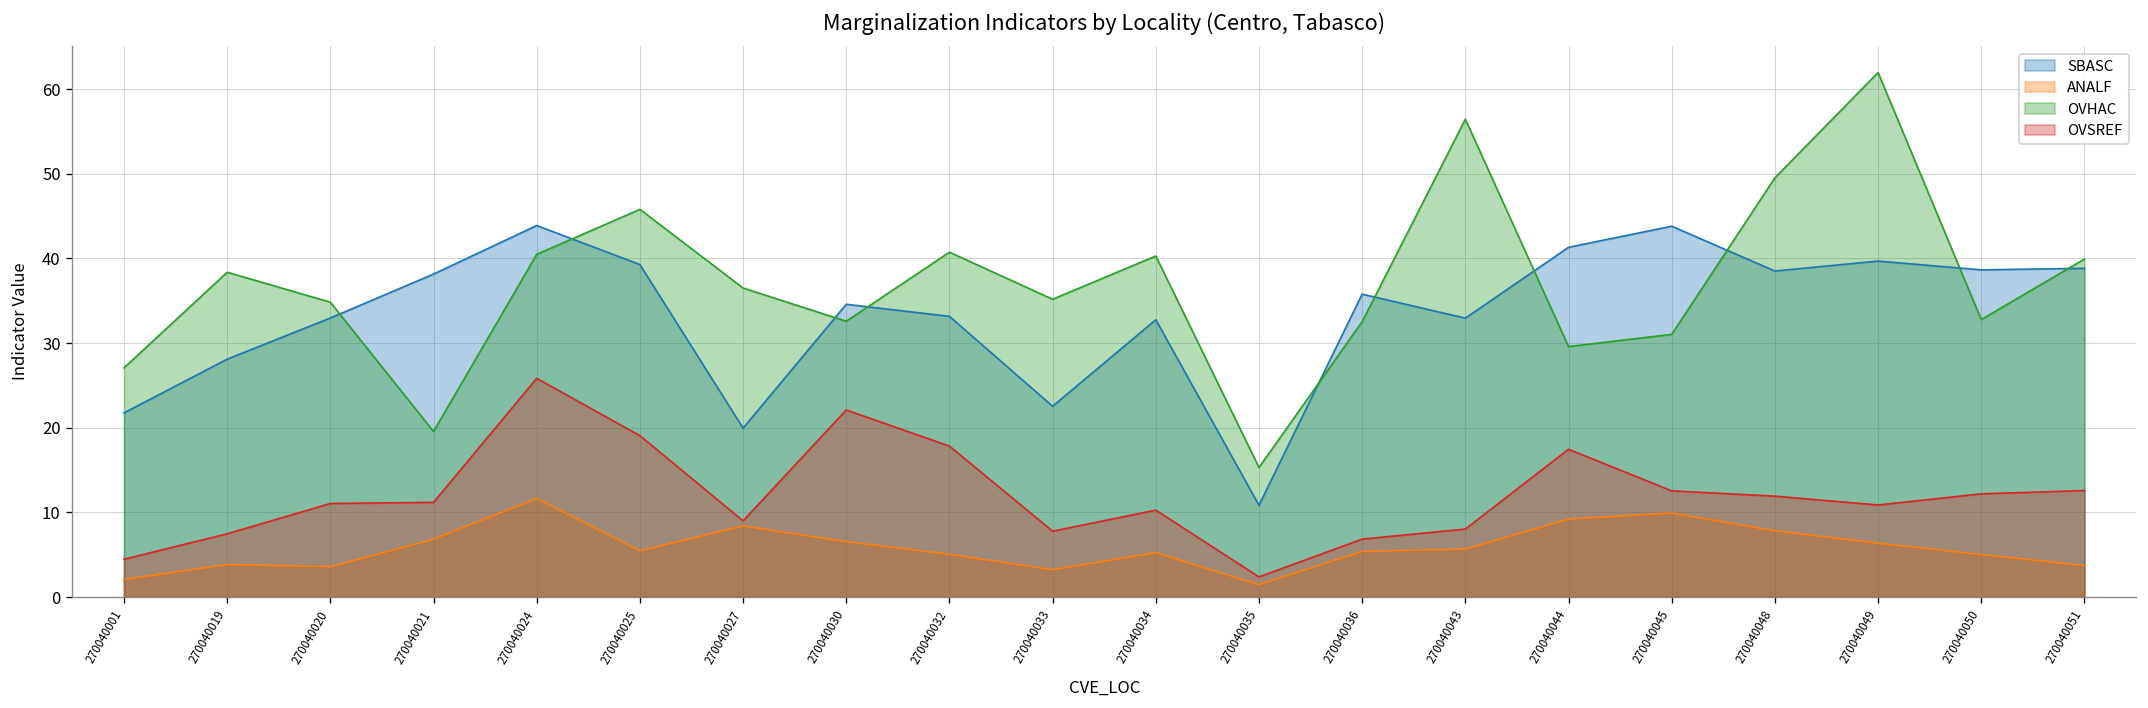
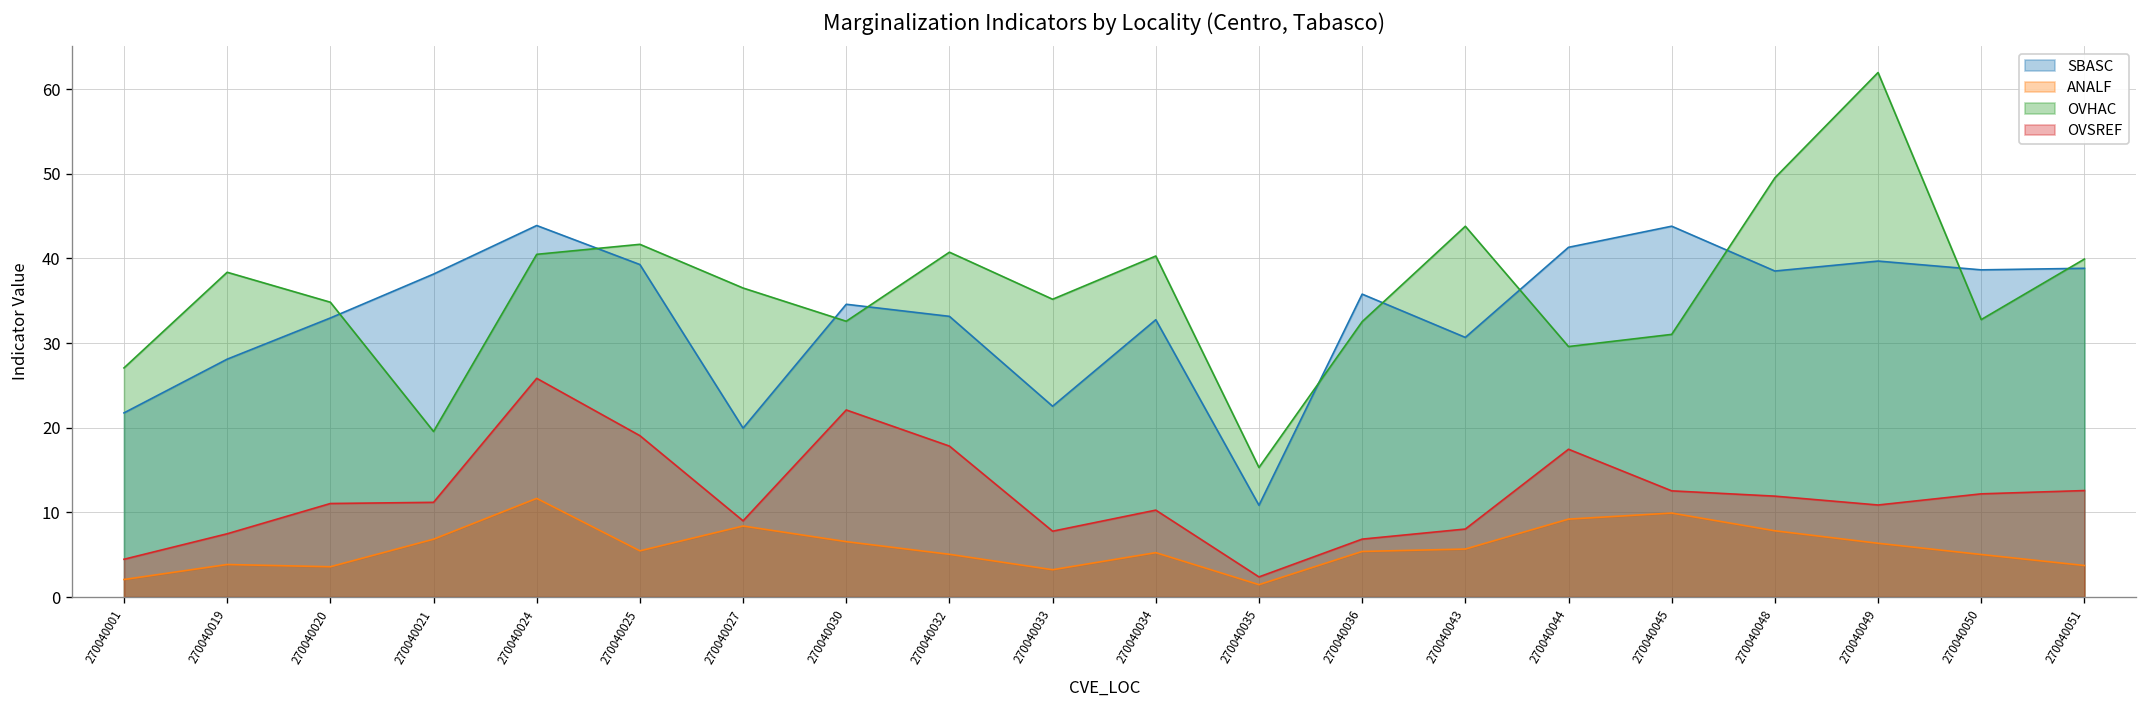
  {
    "SBASC": {
      "270040001": 22,
      "270040019": 28,
      "270040020": 33,
      "270040021": 38,
      "270040024": 44,
      "270040025": 39,
      "270040027": 20,
      "270040030": 35,
      "270040032": 33,
      "270040033": 23,
      "270040034": 33,
      "270040035": 11,
      "270040036": 36,
-     "270040043": 33,
+     "270040043": 31,
      "270040044": 41,
      "270040045": 44,
      "270040048": 39,
      "270040049": 40,
      "270040050": 39,
      "270040051": 39
    },
    "OVHAC": {
      "270040001": 27,
      "270040019": 38,
      "270040020": 35,
      "270040021": 20,
      "270040024": 40,
-     "270040025": 46,
+     "270040025": 42,
      "270040027": 37,
      "270040030": 33,
      "270040032": 41,
      "270040033": 35,
      "270040034": 40,
      "270040035": 15,
      "270040036": 33,
-     "270040043": 56,
+     "270040043": 44,
      "270040044": 30,
      "270040045": 31,
      "270040048": 50,
      "270040049": 62,
      "270040050": 33,
      "270040051": 40
    }
  }
